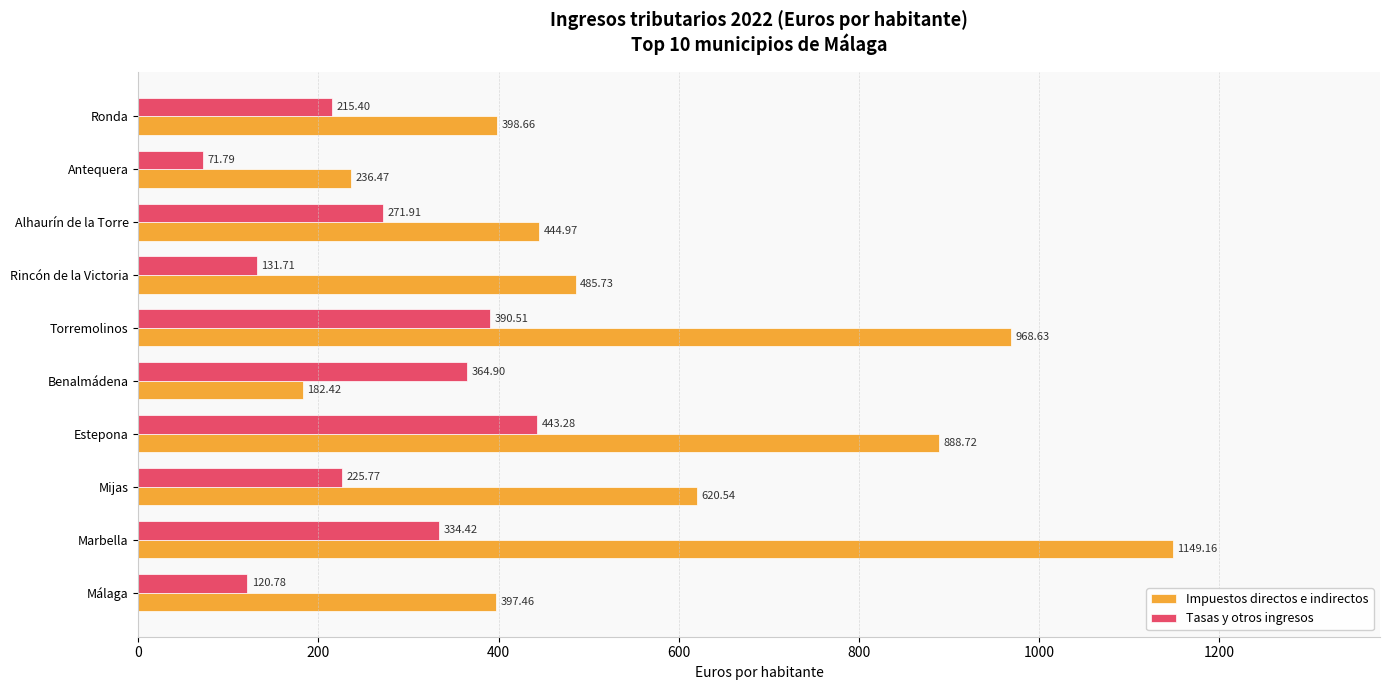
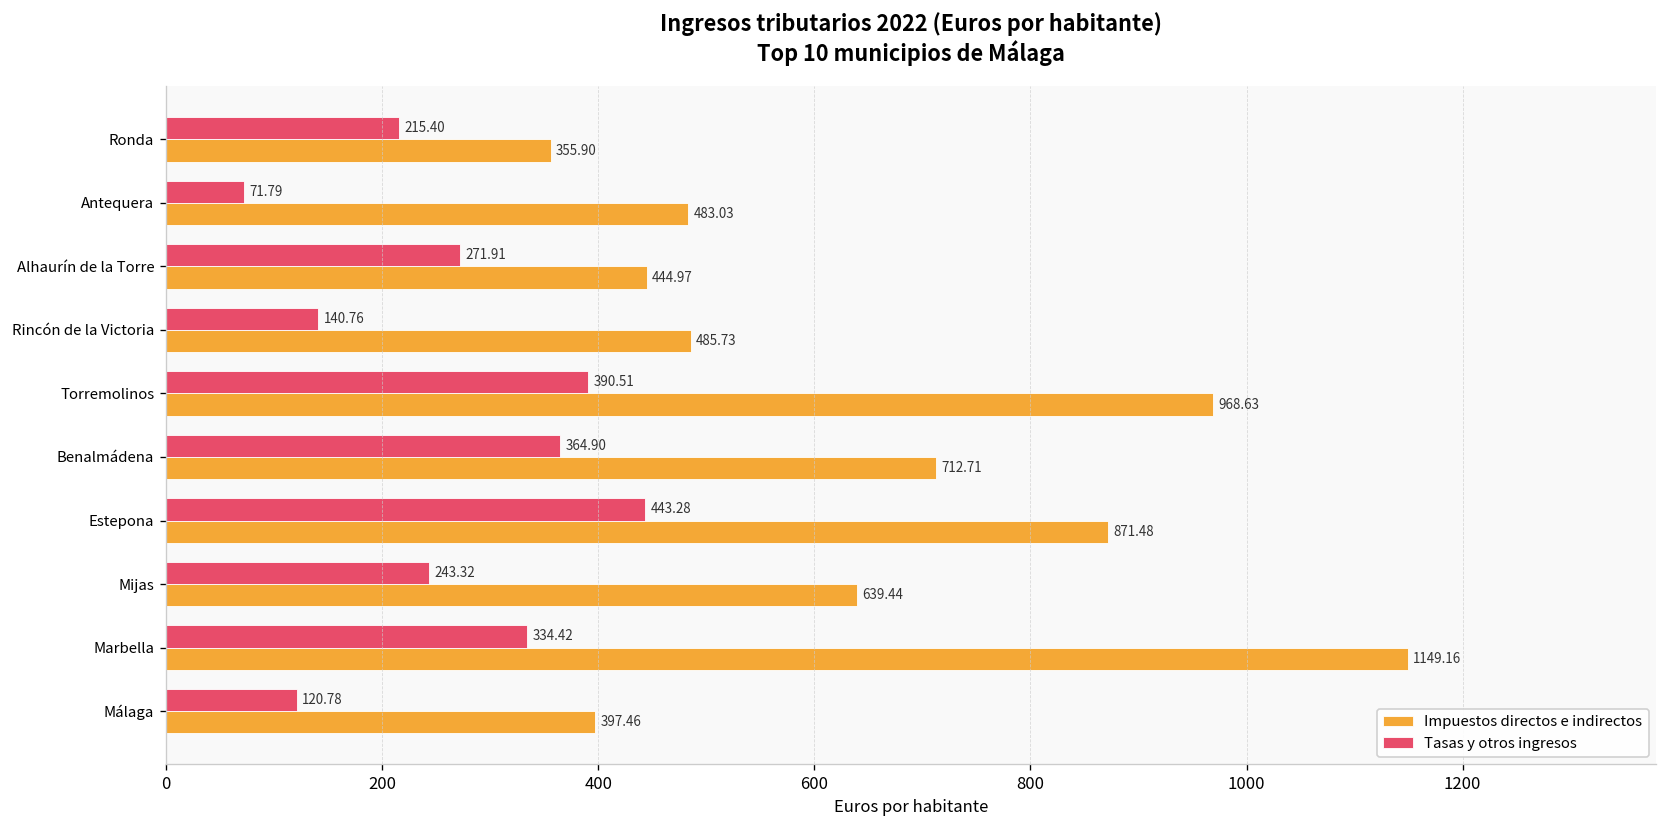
  {
    "Impuestos directos e indirectos": {
-     "Ronda": 398.66,
-     "Antequera": 236.47,
+     "Ronda": 355.90,
+     "Antequera": 483.03,
      "Alhaurín de la Torre": 444.97,
      "Rincón de la Victoria": 485.73,
      "Torremolinos": 968.63,
-     "Benalmádena": 182.42,
-     "Estepona": 888.72,
-     "Mijas": 620.54,
+     "Benalmádena": 712.71,
+     "Estepona": 871.48,
+     "Mijas": 639.44,
      "Marbella": 1149.16,
      "Málaga": 397.46
    },
    "Tasas y otros ingresos": {
      "Ronda": 215.40,
      "Antequera": 71.79,
      "Alhaurín de la Torre": 271.91,
-     "Rincón de la Victoria": 131.71,
+     "Rincón de la Victoria": 140.76,
      "Torremolinos": 390.51,
      "Benalmádena": 364.90,
      "Estepona": 443.28,
-     "Mijas": 225.77,
+     "Mijas": 243.32,
      "Marbella": 334.42,
      "Málaga": 120.78
    }
  }
